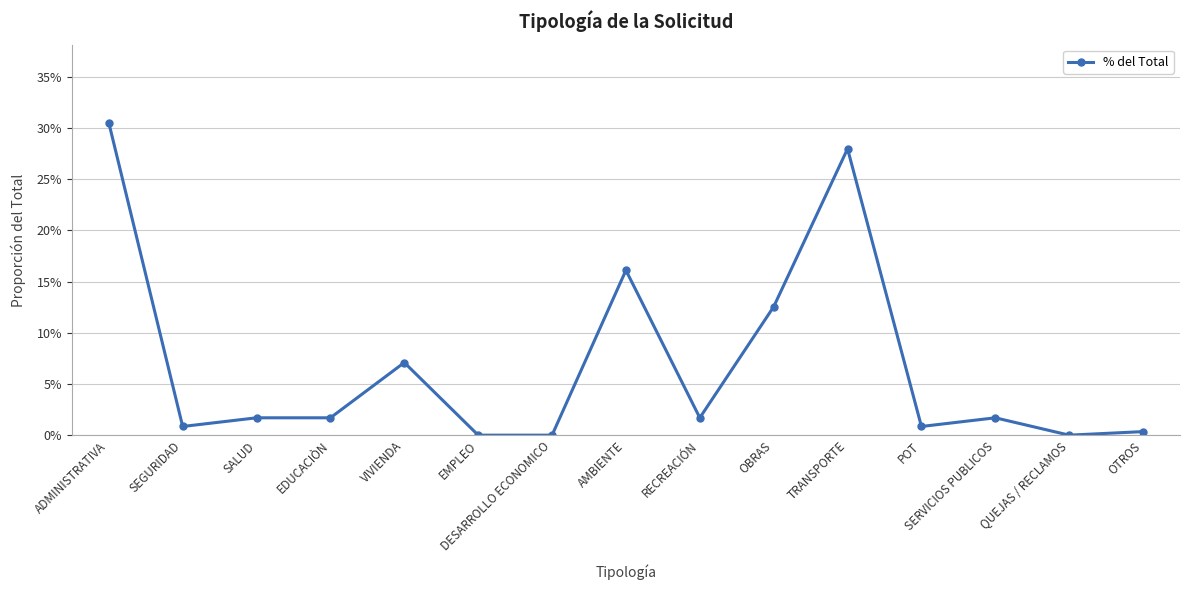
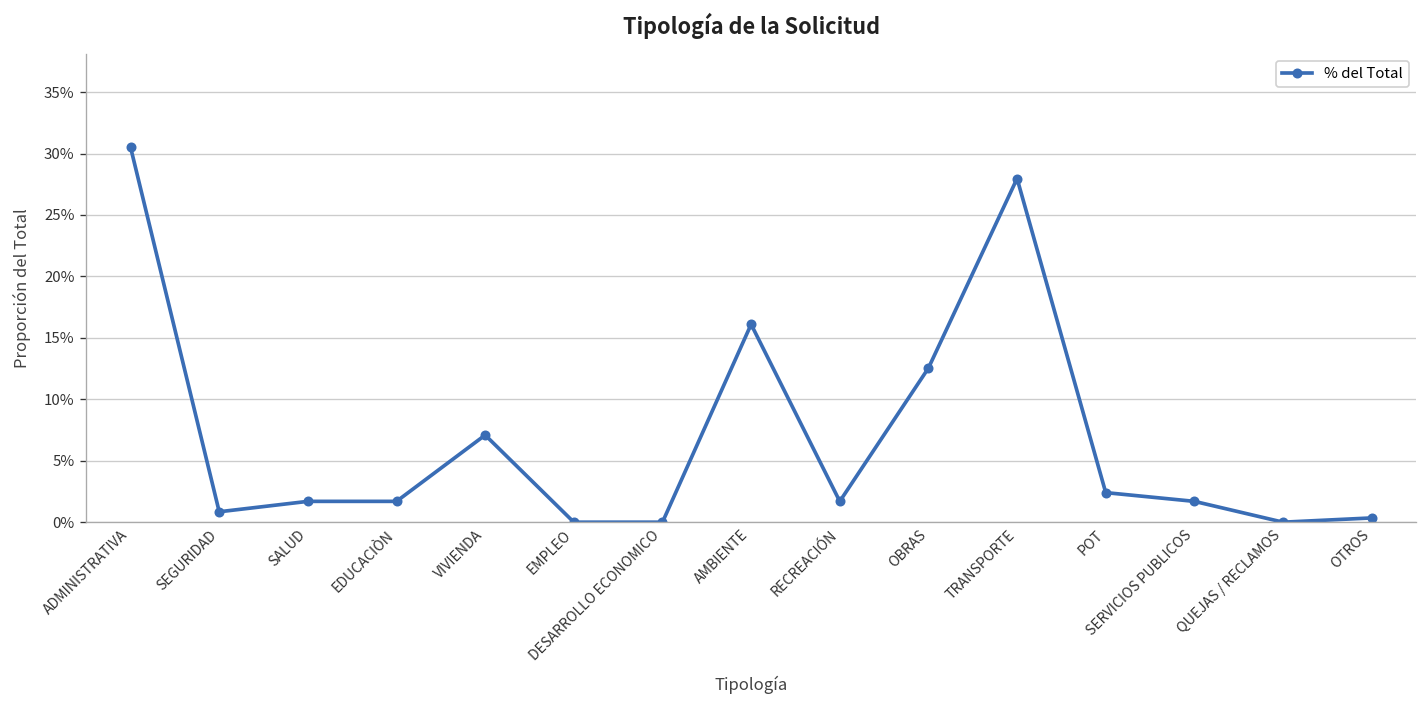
  {
    "ADMINISTRATIVA": "30.5%",
    "SEGURIDAD": "0.8%",
    "SALUD": "1.7%",
    "EDUCACIÒN": "1.7%",
    "VIVIENDA": "7.1%",
    "EMPLEO": "0.0%",
    "DESARROLLO ECONOMICO": "0.0%",
    "AMBIENTE": "16.1%",
    "RECREACIÓN": "1.7%",
    "OBRAS": "12.5%",
    "TRANSPORTE": "28.0%",
-   "POT": "0.8%",
+   "POT": "2.4%",
    "SERVICIOS PUBLICOS": "1.7%",
    "QUEJAS / RECLAMOS": "0.0%",
    "OTROS": "0.3%"
  }
